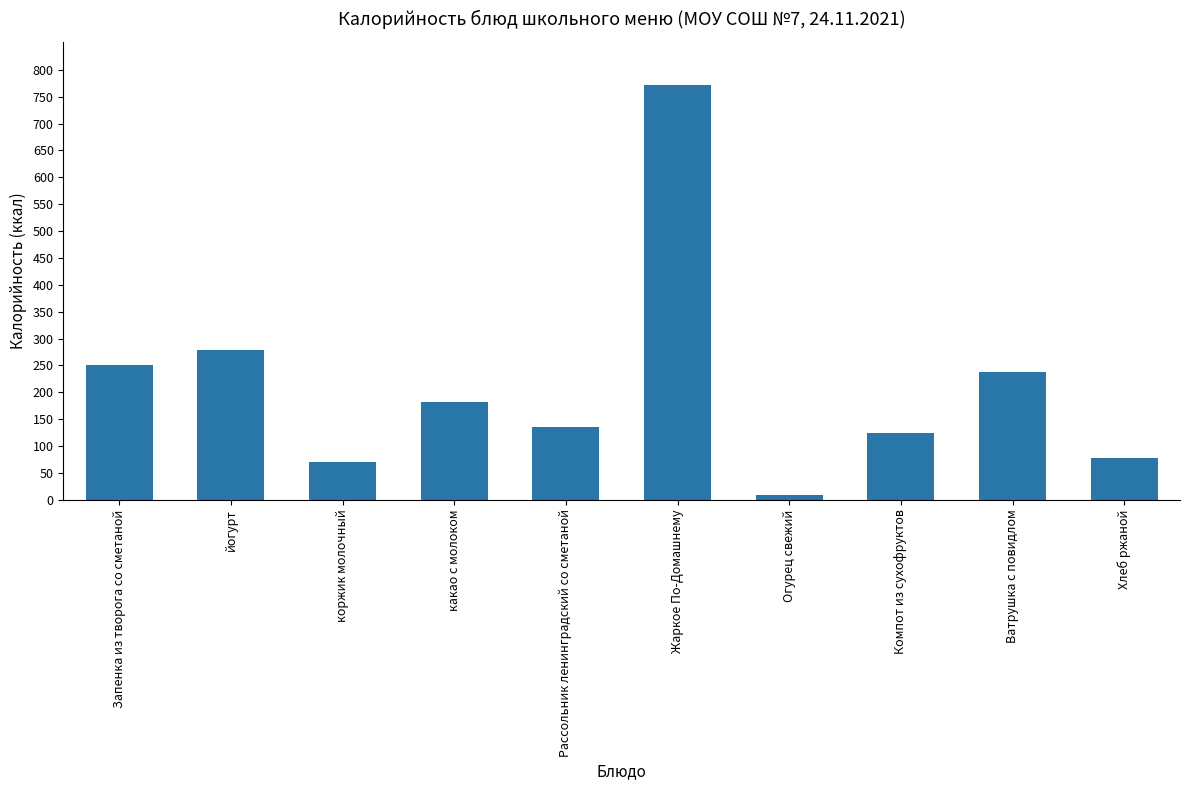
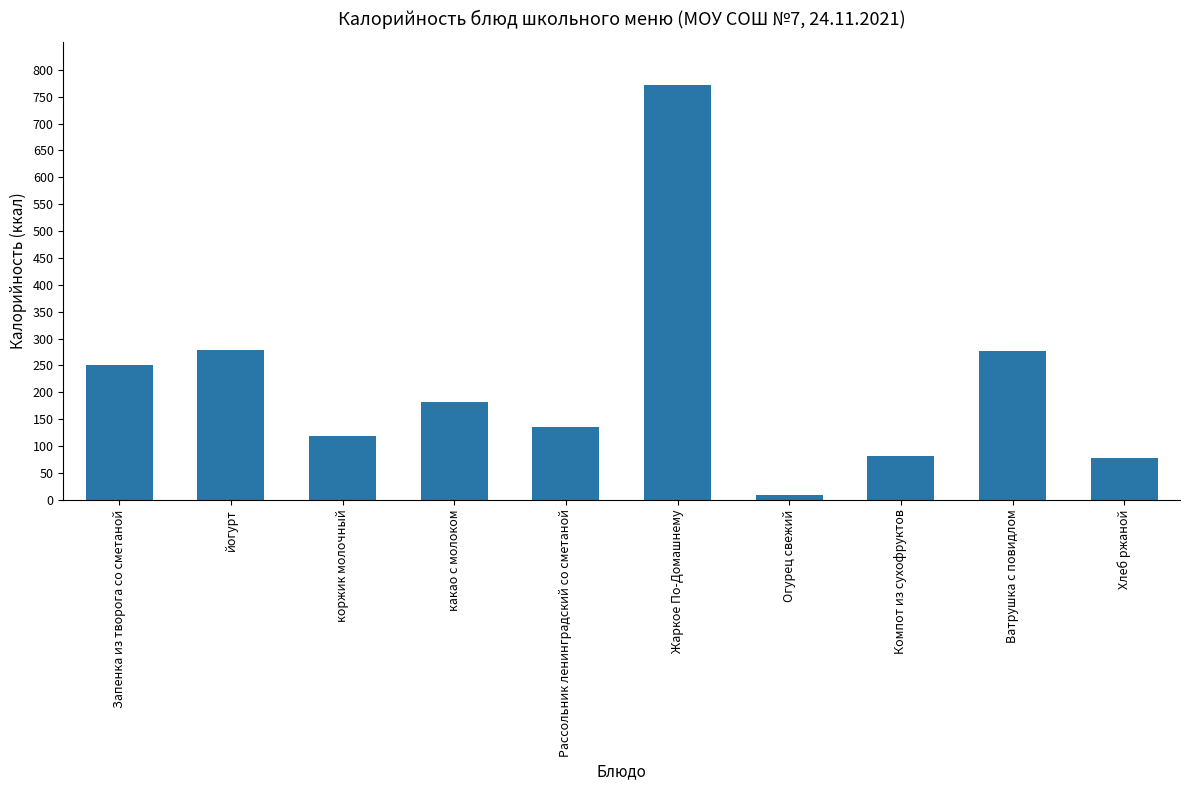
  {
    "Запенка из творога со сметаной": 250,
    "йогурт": 280,
-   "коржик молочный": 70,
+   "коржик молочный": 120,
    "какао с молоком": 180,
    "Рассольник ленинградский со сметаной": 140,
    "Жаркое По-Домашнему": 770,
    "Огурец свежий": 10,
-   "Компот из сухофруктов": 120,
-   "Ватрушка с повидлом": 240,
+   "Компот из сухофруктов": 80,
+   "Ватрушка с повидлом": 280,
    "Хлеб ржаной": 80
  }
